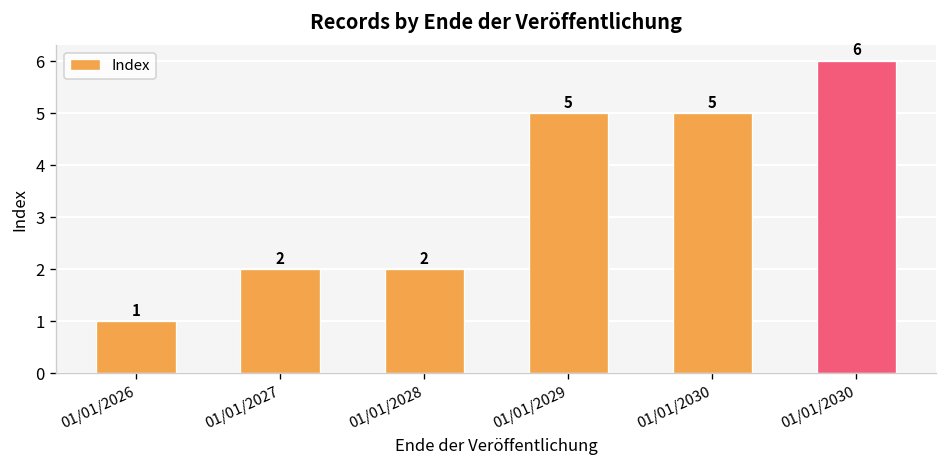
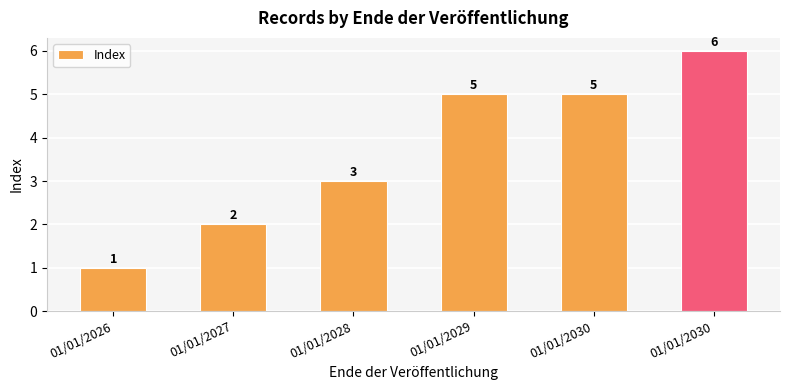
  {
    "01/01/2026": 1,
    "01/01/2027": 2,
-   "01/01/2028": 2,
+   "01/01/2028": 3,
    "01/01/2029": 5
  }
